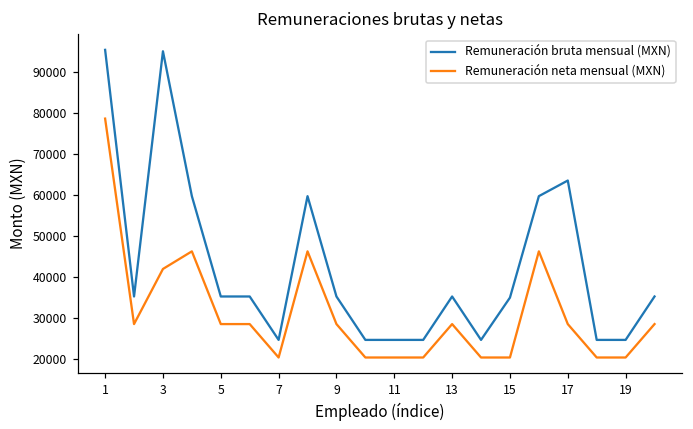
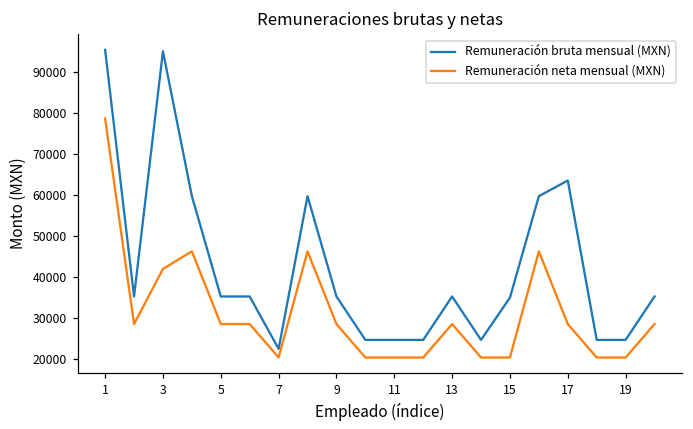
  {
    "Remuneración bruta mensual (MXN)": {
      "1": 95000,
      "3": 95000,
      "5": 35000,
-     "7": 25000,
+     "7": 22000,
      "9": 35000,
      "11": 25000,
      "13": 35000,
      "15": 35000,
      "17": 63000,
      "19": 25000
    },
    "Remuneración neta mensual (MXN)": {
      "1": 79000,
      "3": 42000,
      "5": 29000,
      "7": 20000,
      "9": 29000,
      "11": 20000,
      "13": 29000,
      "15": 20000,
      "17": 29000,
      "19": 20000
    }
  }
